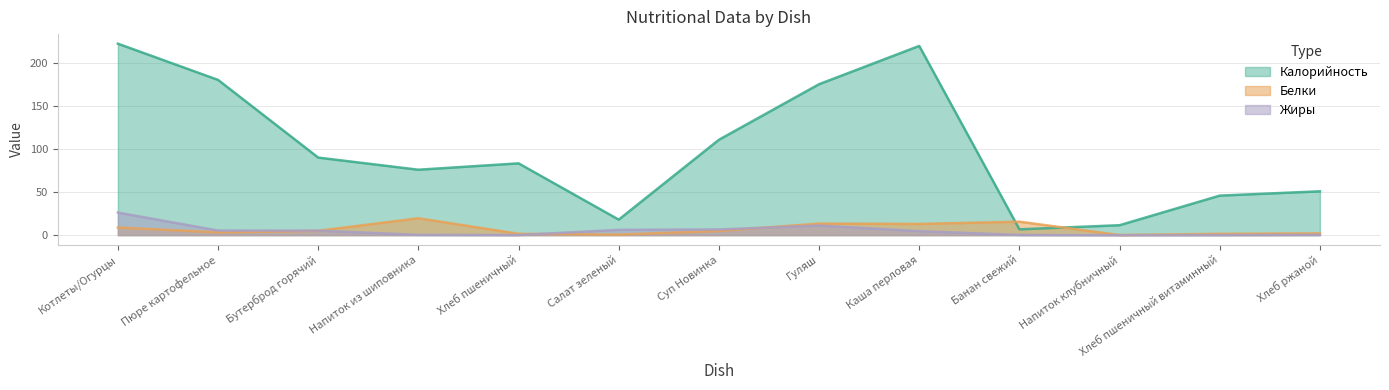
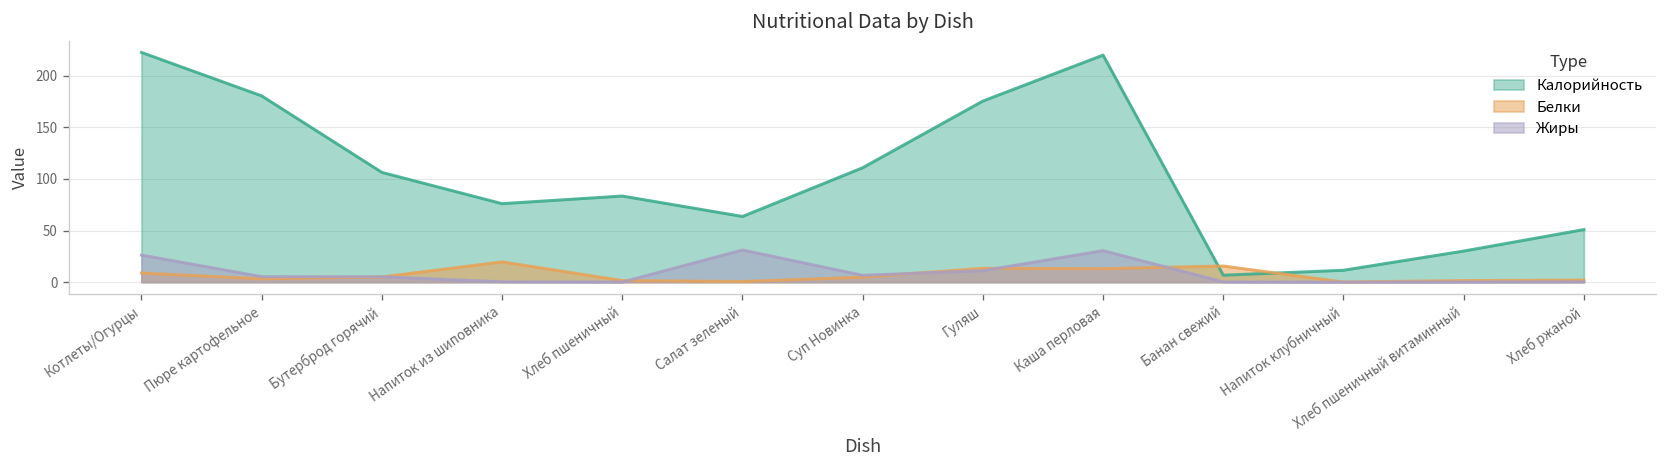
  {
    "Калорийность": {
      "Котлеты/Огурцы": 220,
      "Пюре картофельное": 180,
-     "Бутерброд горячий": 90,
+     "Бутерброд горячий": 110,
      "Напиток из шиповника": 80,
      "Хлеб пшеничный": 80,
-     "Салат зеленый": 20,
+     "Салат зеленый": 60,
      "Суп Новинка": 110,
      "Гуляш": 180,
      "Каша перловая": 220,
      "Банан свежий": 10,
      "Напиток клубничный": 10,
-     "Хлеб пшеничный витаминный": 50,
+     "Хлеб пшеничный витаминный": 30,
      "Хлеб ржаной": 50
    },
    "Белки": {
      "Котлеты/Огурцы": 10,
      "Напиток из шиповника": 20,
      "Салат зеленый": 0,
      "Каша перловая": 10,
      "Банан свежий": 20
    },
    "Жиры": {
      "Котлеты/Огурцы": 30,
      "Напиток из шиповника": 0,
-     "Салат зеленый": 10,
-     "Каша перловая": 0,
+     "Салат зеленый": 30,
+     "Каша перловая": 30,
      "Банан свежий": 0
    }
  }
